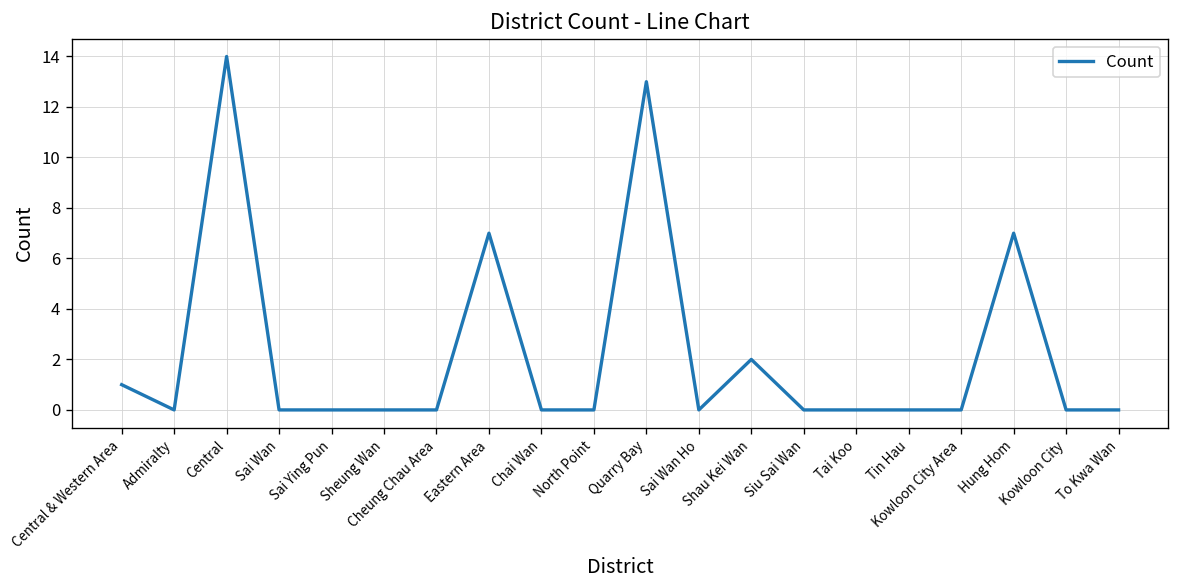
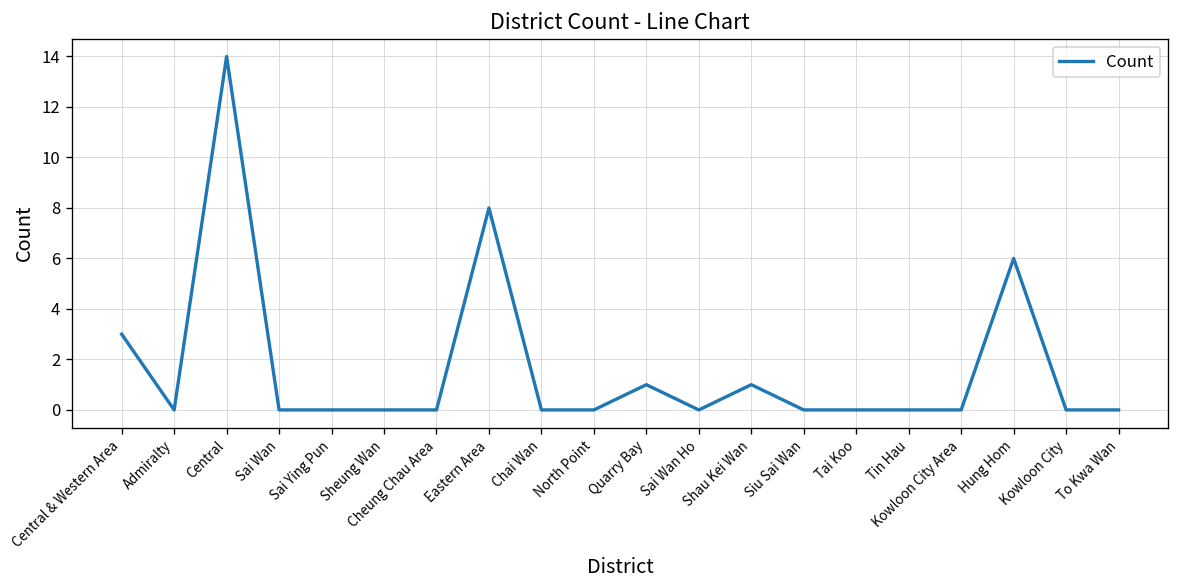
  {
-   "Central & Western Area": 1,
+   "Central & Western Area": 3,
    "Admiralty": 0,
    "Central": 14,
    "Sai Wan": 0,
    "Sai Ying Pun": 0,
    "Sheung Wan": 0,
    "Cheung Chau Area": 0,
-   "Eastern Area": 7,
+   "Eastern Area": 8,
    "Chai Wan": 0,
    "North Point": 0,
-   "Quarry Bay": 13,
+   "Quarry Bay": 1,
    "Sai Wan Ho": 0,
-   "Shau Kei Wan": 2,
+   "Shau Kei Wan": 1,
    "Siu Sai Wan": 0,
    "Tai Koo": 0,
    "Tin Hau": 0,
    "Kowloon City Area": 0,
-   "Hung Hom": 7,
+   "Hung Hom": 6,
    "Kowloon City": 0,
    "To Kwa Wan": 0
  }
